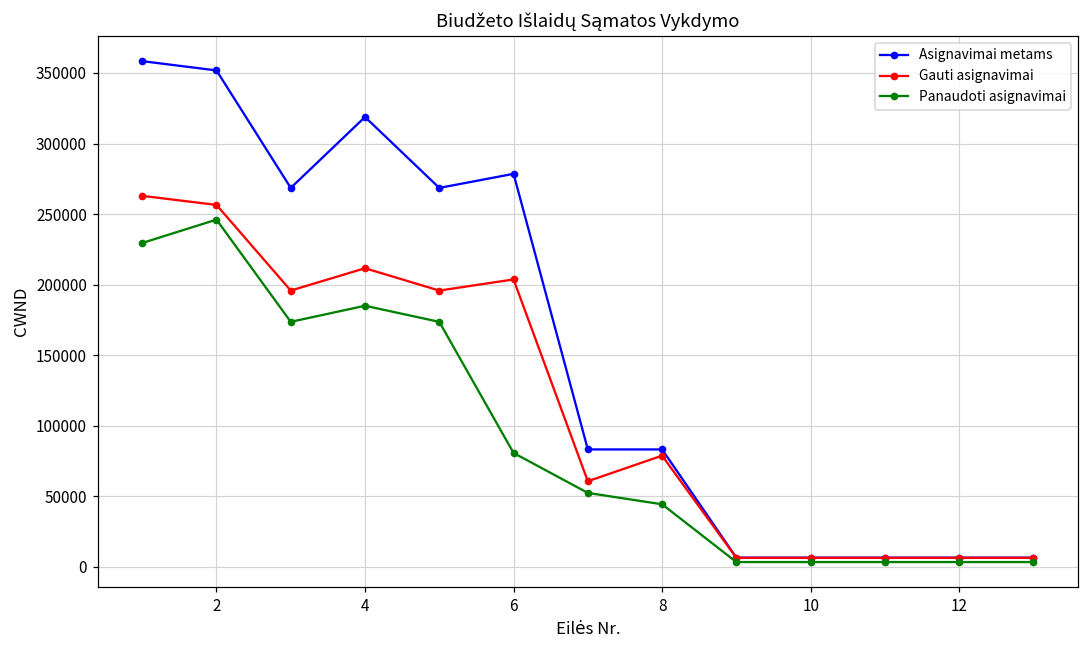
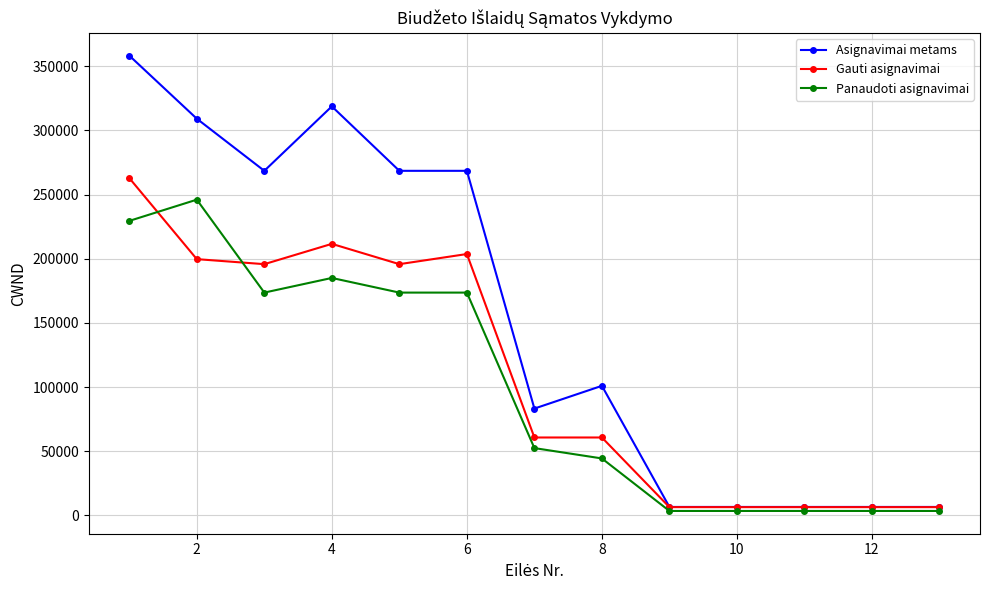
  {
    "Asignavimai metams": {
-     "2": 352000,
+     "2": 309000,
      "4": 319000,
-     "6": 279000,
-     "8": 83000
+     "6": 269000,
+     "8": 101000
    },
    "Gauti asignavimai": {
-     "2": 256000,
+     "2": 200000,
      "4": 212000,
      "6": 204000,
-     "8": 79000
+     "8": 61000
    },
    "Panaudoti asignavimai": {
      "2": 246000,
      "4": 185000,
-     "6": 81000,
+     "6": 174000,
      "8": 44000,
      "10": 3000,
      "12": 3000
    }
  }
